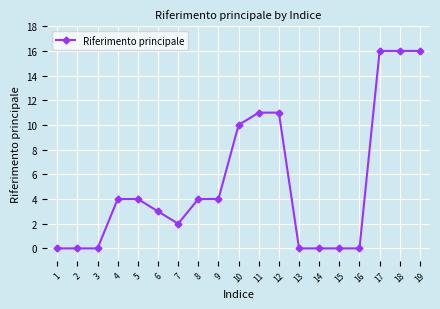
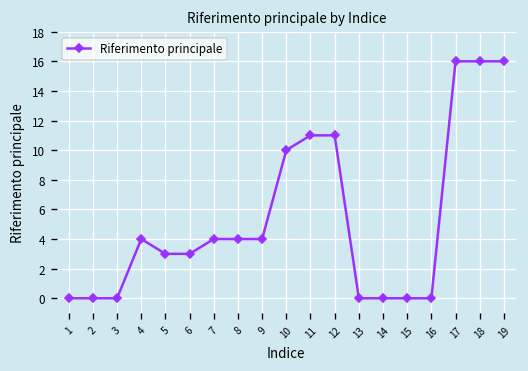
  {
    "1": 0,
    "2": 0,
    "3": 0,
    "4": 4,
-   "5": 4,
+   "5": 3,
    "6": 3,
-   "7": 2,
+   "7": 4,
    "8": 4,
    "9": 4,
    "10": 10,
    "11": 11,
    "12": 11,
    "13": 0,
    "14": 0,
    "15": 0,
    "16": 0,
    "17": 16,
    "18": 16,
    "19": 16
  }
